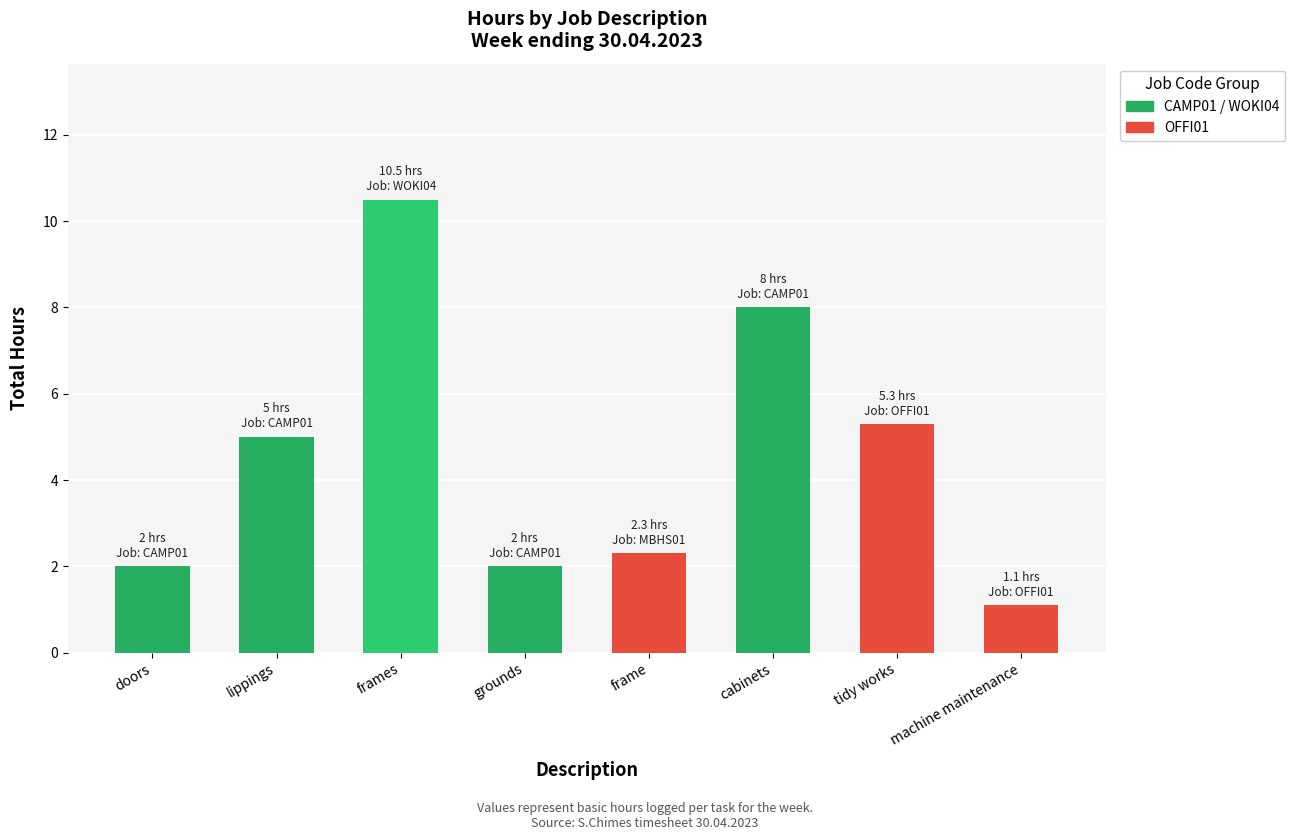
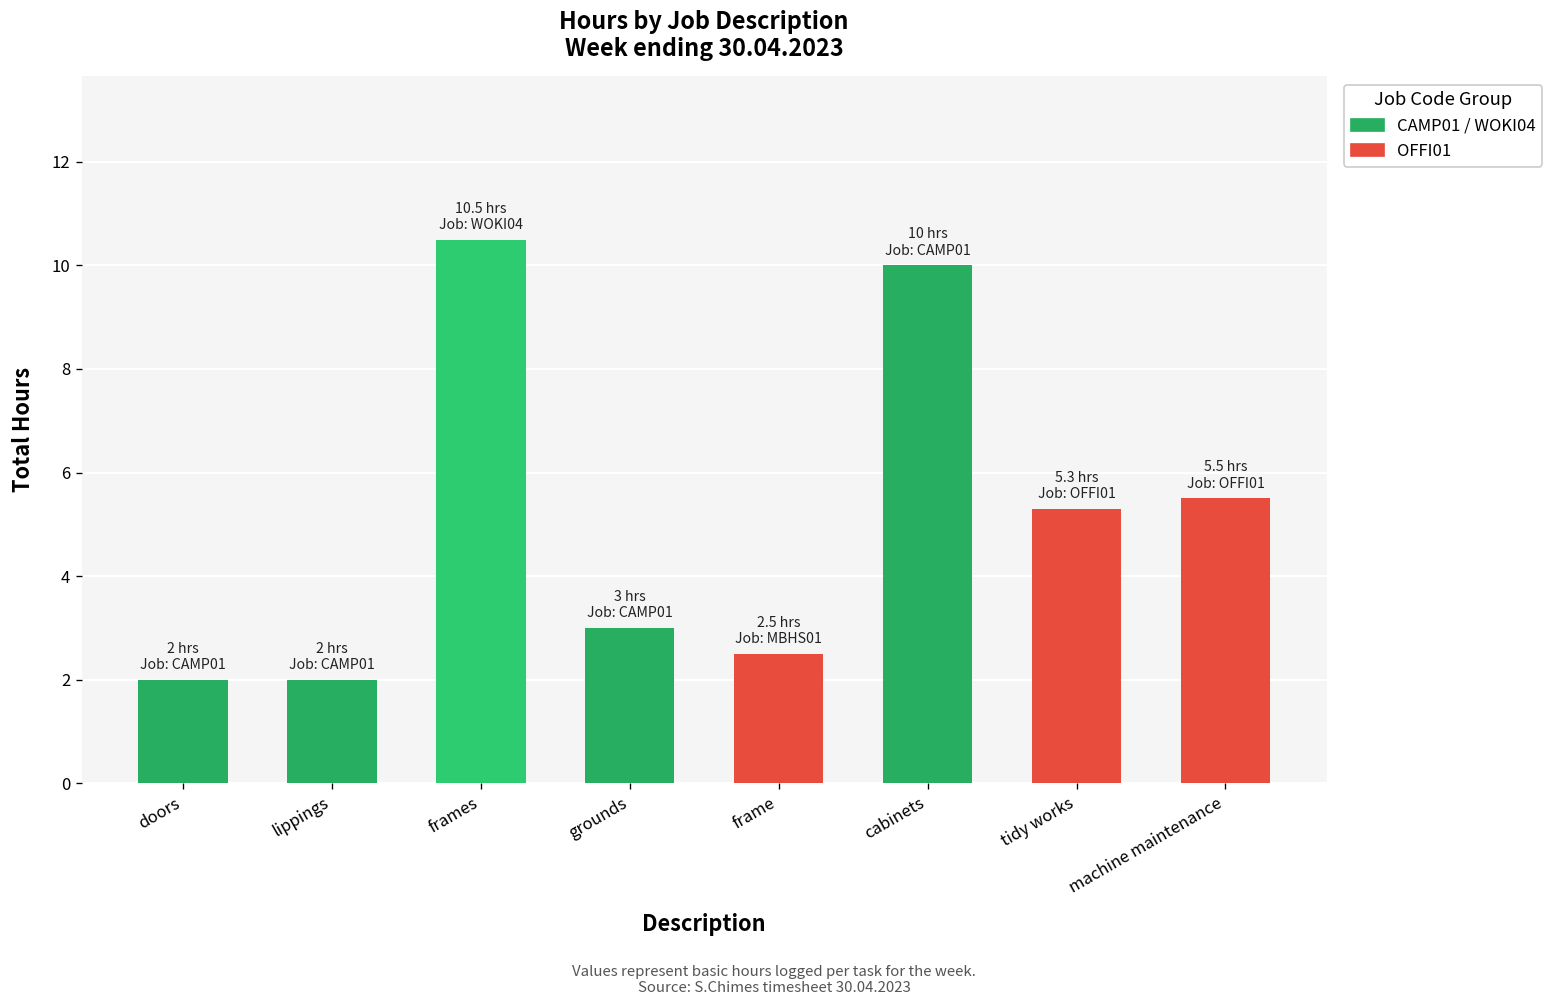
  {
    "doors": 2,
-   "lippings": 5,
+   "lippings": 2,
    "frames": 10.5,
-   "grounds": 2,
-   "frame": 2.3,
-   "cabinets": 8,
+   "grounds": 3,
+   "frame": 2.5,
+   "cabinets": 10,
    "tidy works": 5.3,
-   "machine maintenance": 1.1
+   "machine maintenance": 5.5
  }
